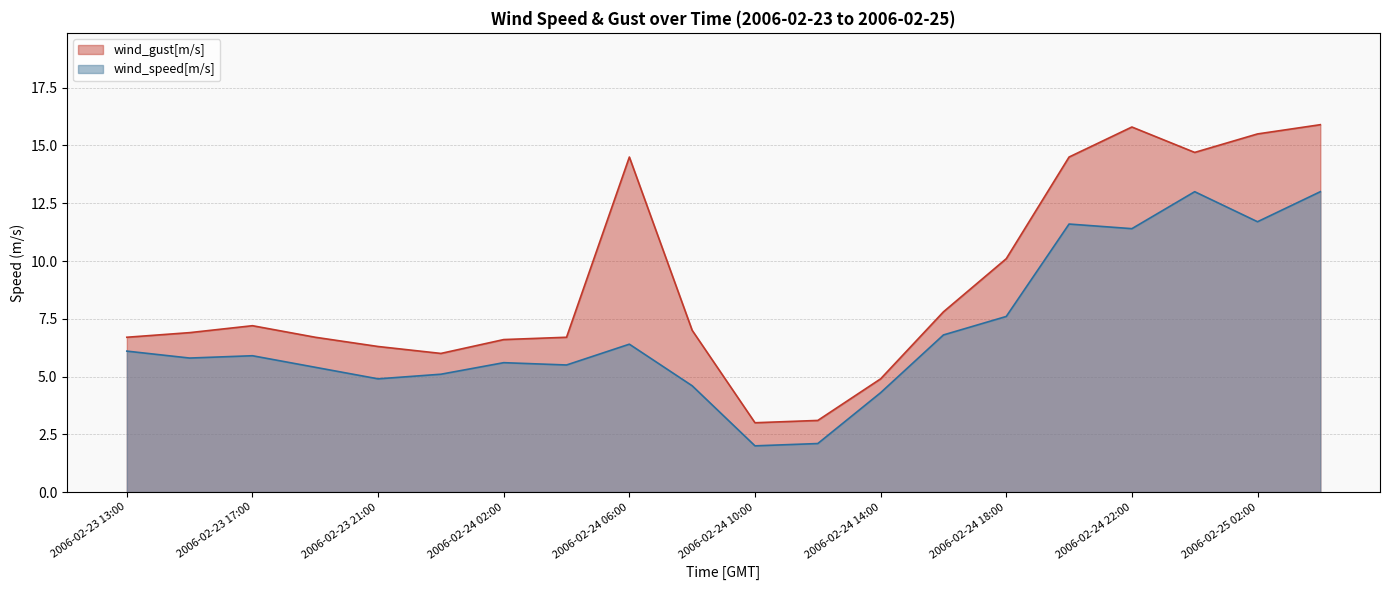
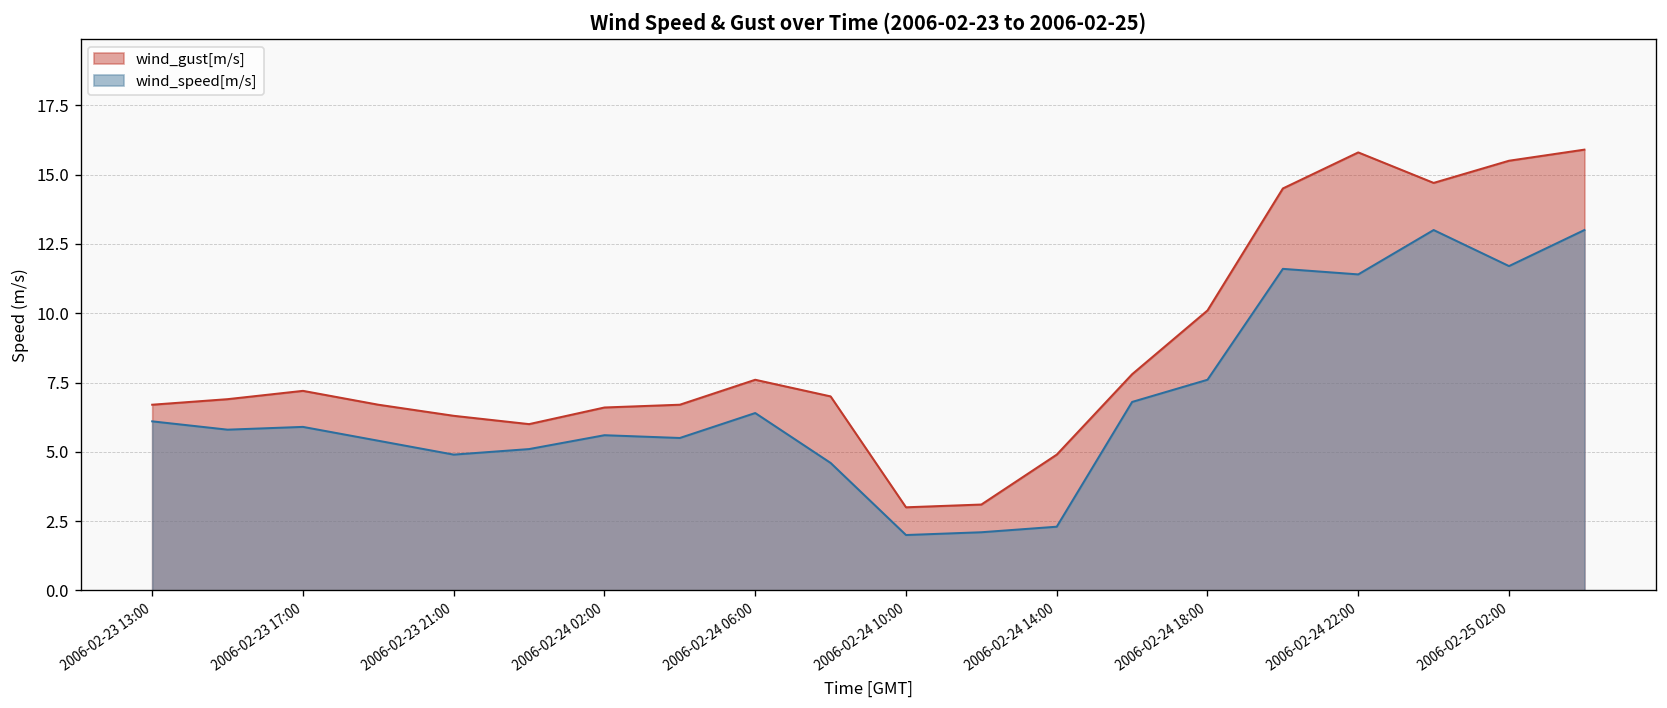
  {
    "wind_gust[m/s]": {
      "2006-02-23 13:00": 6.7,
      "2006-02-23 17:00": 7.2,
      "2006-02-23 21:00": 6.3,
      "2006-02-24 02:00": 6.6,
-     "2006-02-24 06:00": 14.5,
+     "2006-02-24 06:00": 7.6,
      "2006-02-24 10:00": 3.0,
      "2006-02-24 14:00": 4.9,
      "2006-02-24 18:00": 10.1,
      "2006-02-24 22:00": 15.8,
      "2006-02-25 02:00": 15.5
    },
    "wind_speed[m/s]": {
      "2006-02-23 13:00": 6.1,
      "2006-02-23 17:00": 5.9,
      "2006-02-23 21:00": 4.9,
      "2006-02-24 02:00": 5.6,
      "2006-02-24 06:00": 6.4,
      "2006-02-24 10:00": 2.0,
-     "2006-02-24 14:00": 4.3,
+     "2006-02-24 14:00": 2.3,
      "2006-02-24 18:00": 7.6,
      "2006-02-24 22:00": 11.4,
      "2006-02-25 02:00": 11.7
    }
  }
